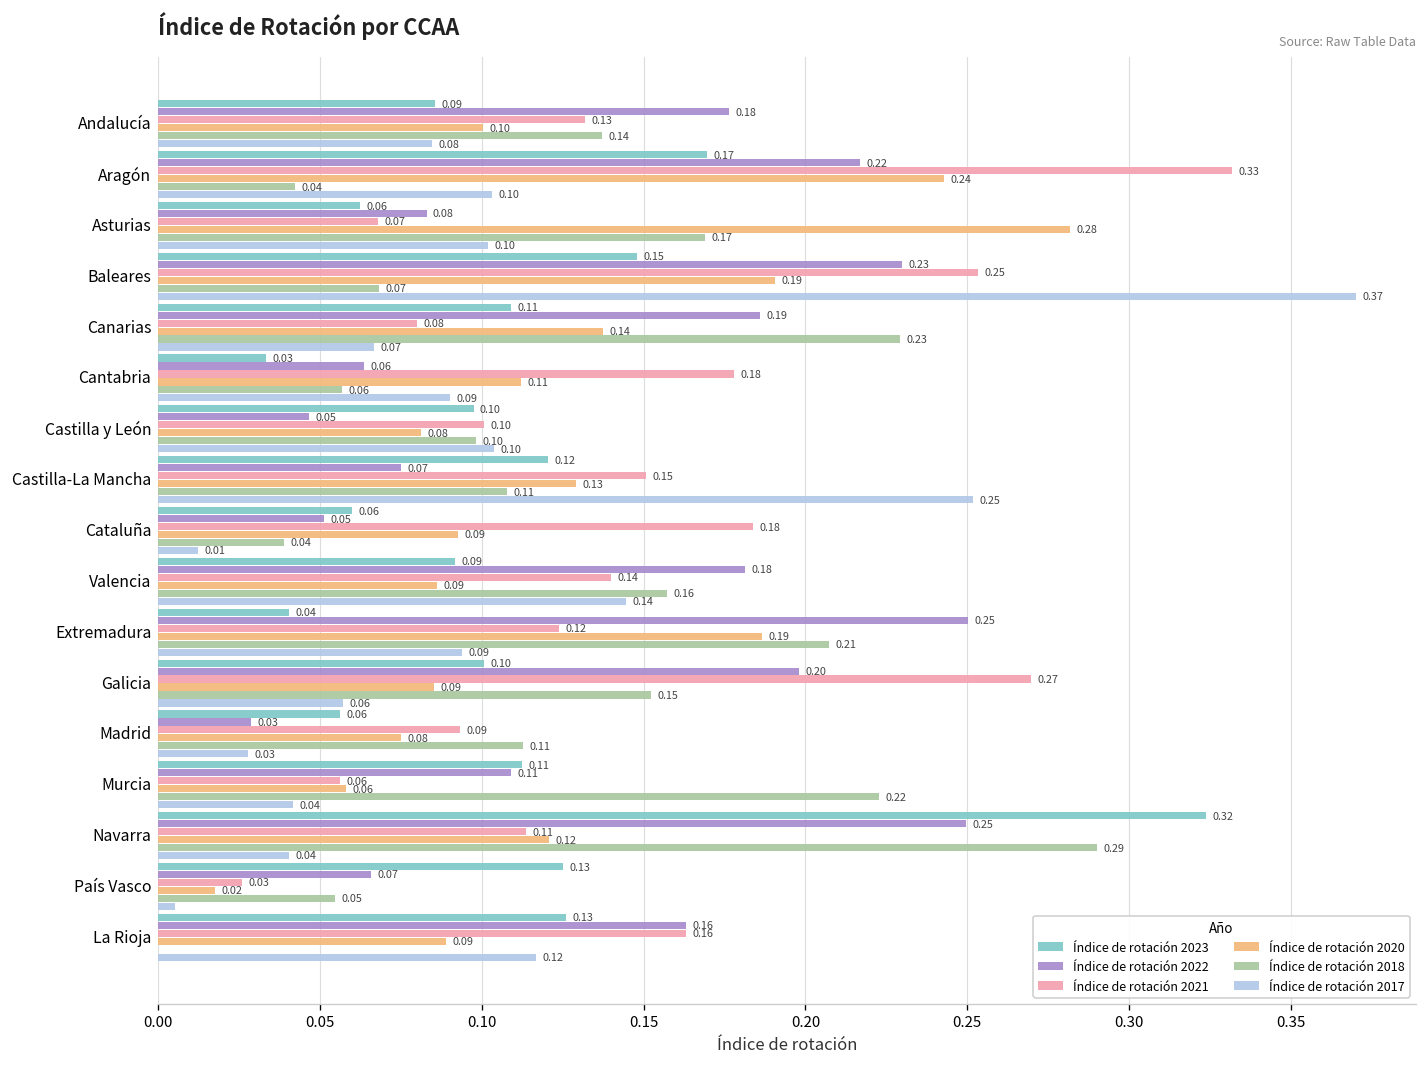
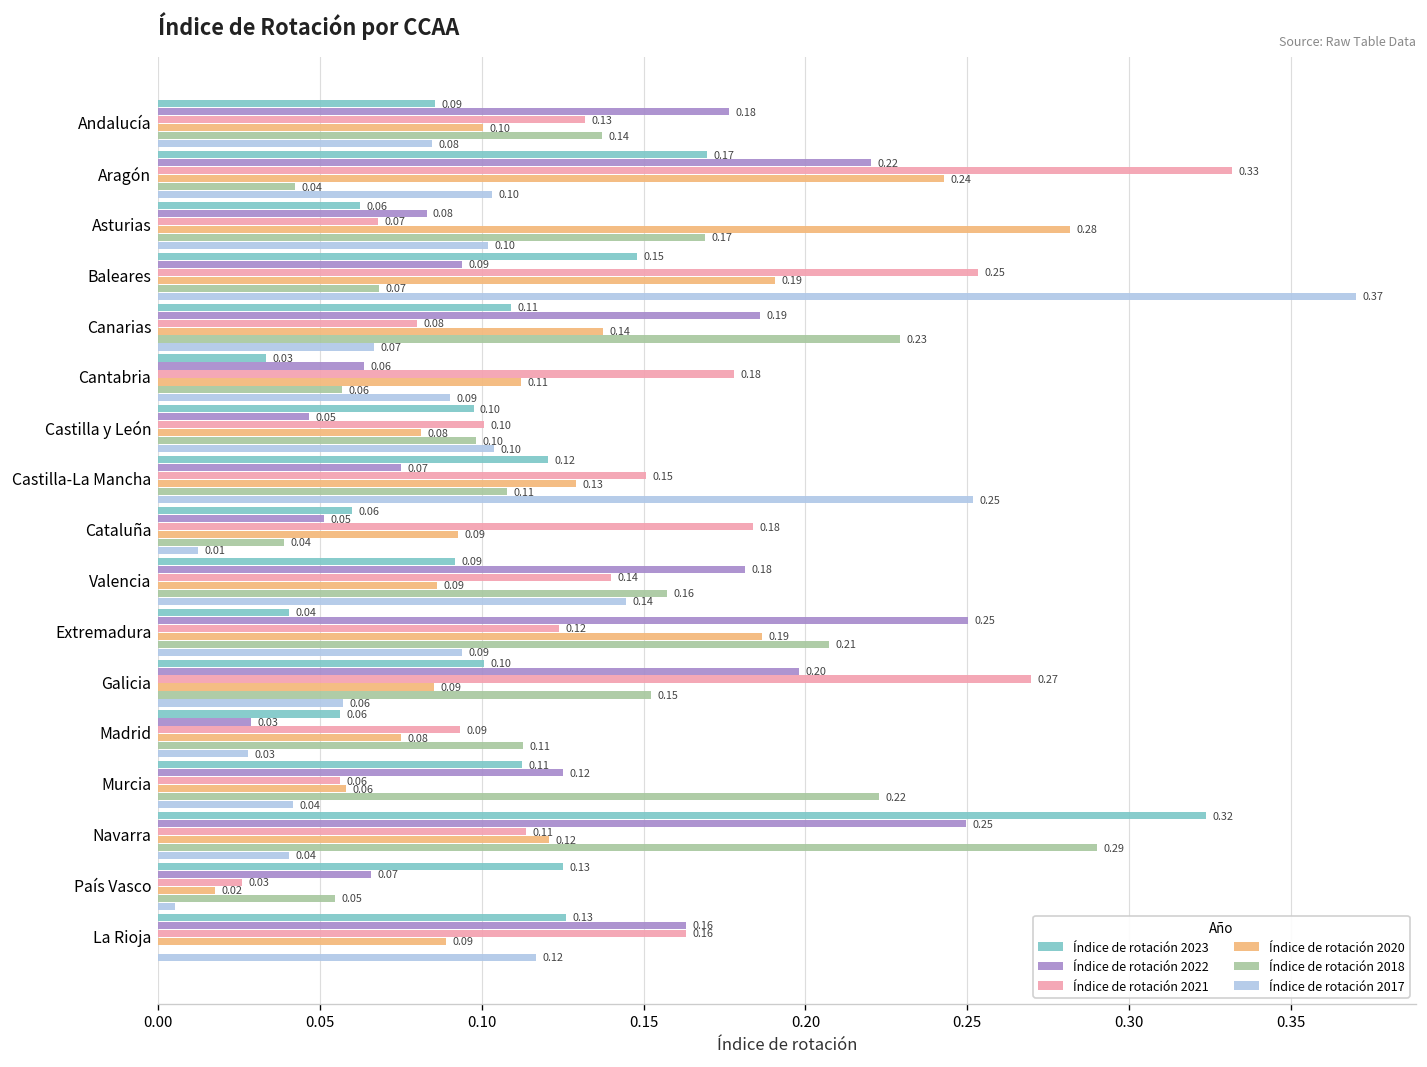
  {
    "Índice de rotación 2022": {
      "Andalucía": 0.18,
-     "Aragón": 0.217,
+     "Aragón": 0.220,
      "Asturias": 0.08,
-     "Baleares": 0.23,
+     "Baleares": 0.09,
      "Canarias": 0.19,
      "Cantabria": 0.06,
      "Castilla y León": 0.05,
      "Castilla-La Mancha": 0.07,
      "Cataluña": 0.05,
      "Valencia": 0.18,
      "Extremadura": 0.25,
      "Galicia": 0.20,
      "Madrid": 0.03,
-     "Murcia": 0.11,
+     "Murcia": 0.12,
      "Navarra": 0.25,
      "País Vasco": 0.07
    }
  }
